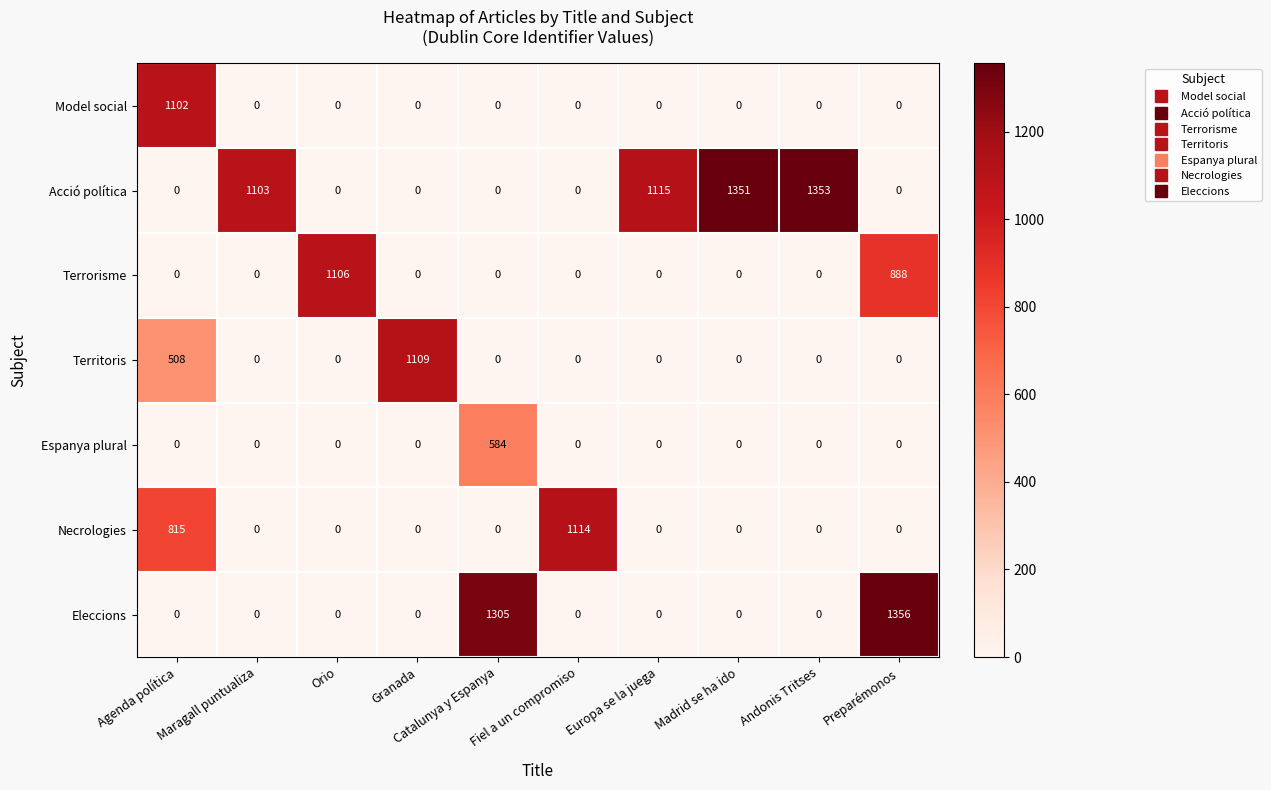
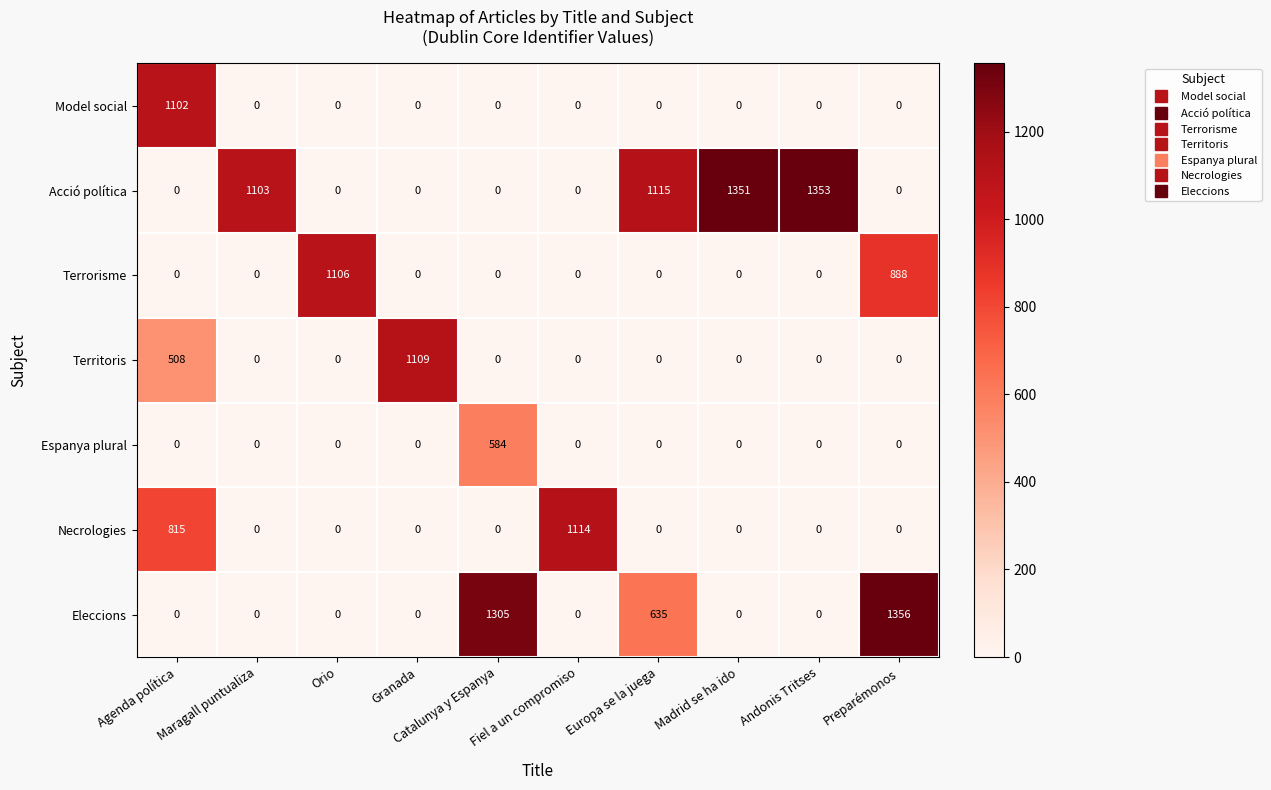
  {
    "Model social": {
      "Agenda política": 1102,
      "Maragall puntualiza": 0,
      "Orio": 0,
      "Granada": 0,
      "Catalunya y Espanya": 0,
      "Fiel a un compromiso": 0,
      "Europa se la juega": 0,
      "Madrid se ha ido": 0,
      "Andonis Tritses": 0,
      "Preparémonos": 0
    },
    "Acció política": {
      "Agenda política": 0,
      "Maragall puntualiza": 1103,
      "Orio": 0,
      "Granada": 0,
      "Catalunya y Espanya": 0,
      "Fiel a un compromiso": 0,
      "Europa se la juega": 1115,
      "Madrid se ha ido": 1351,
      "Andonis Tritses": 1353,
      "Preparémonos": 0
    },
    "Terrorisme": {
      "Agenda política": 0,
      "Maragall puntualiza": 0,
      "Orio": 1106,
      "Granada": 0,
      "Catalunya y Espanya": 0,
      "Fiel a un compromiso": 0,
      "Europa se la juega": 0,
      "Madrid se ha ido": 0,
      "Andonis Tritses": 0,
      "Preparémonos": 888
    },
    "Territoris": {
      "Agenda política": 508,
      "Maragall puntualiza": 0,
      "Orio": 0,
      "Granada": 1109,
      "Catalunya y Espanya": 0,
      "Fiel a un compromiso": 0,
      "Europa se la juega": 0,
      "Madrid se ha ido": 0,
      "Andonis Tritses": 0,
      "Preparémonos": 0
    },
    "Espanya plural": {
      "Agenda política": 0,
      "Maragall puntualiza": 0,
      "Orio": 0,
      "Granada": 0,
      "Catalunya y Espanya": 584,
      "Fiel a un compromiso": 0,
      "Europa se la juega": 0,
      "Madrid se ha ido": 0,
      "Andonis Tritses": 0,
      "Preparémonos": 0
    },
    "Necrologies": {
      "Agenda política": 815,
      "Maragall puntualiza": 0,
      "Orio": 0,
      "Granada": 0,
      "Catalunya y Espanya": 0,
      "Fiel a un compromiso": 1114,
      "Europa se la juega": 0,
      "Madrid se ha ido": 0,
      "Andonis Tritses": 0,
      "Preparémonos": 0
    },
    "Eleccions": {
      "Agenda política": 0,
      "Maragall puntualiza": 0,
      "Orio": 0,
      "Granada": 0,
      "Catalunya y Espanya": 1305,
      "Fiel a un compromiso": 0,
-     "Europa se la juega": 0,
+     "Europa se la juega": 635,
      "Madrid se ha ido": 0,
      "Andonis Tritses": 0,
      "Preparémonos": 1356
    }
  }
